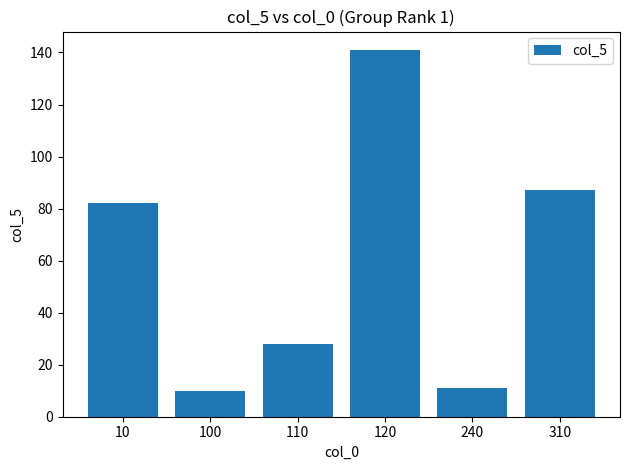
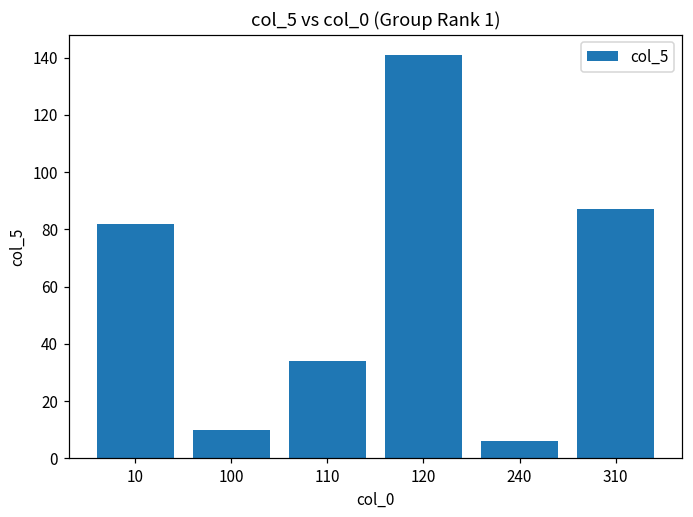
  {
    "10": 82,
    "100": 10,
-   "110": 28,
+   "110": 34,
    "120": 141,
-   "240": 11,
+   "240": 6,
    "310": 87
  }
